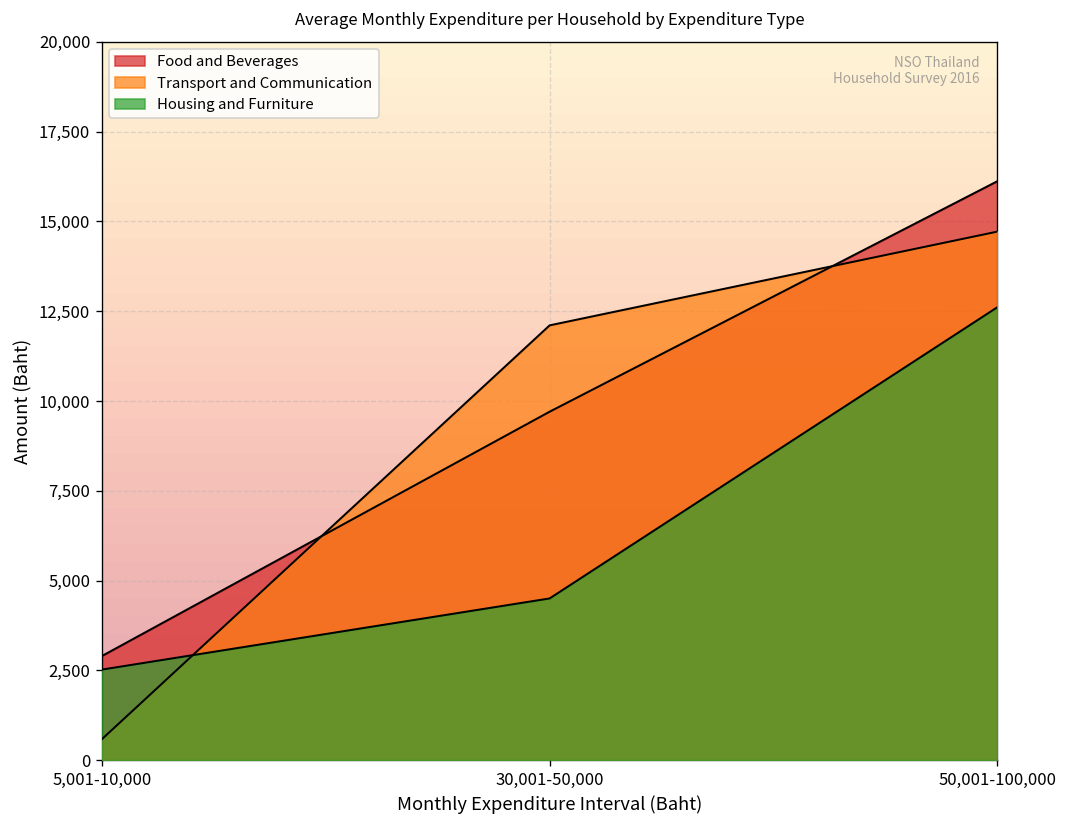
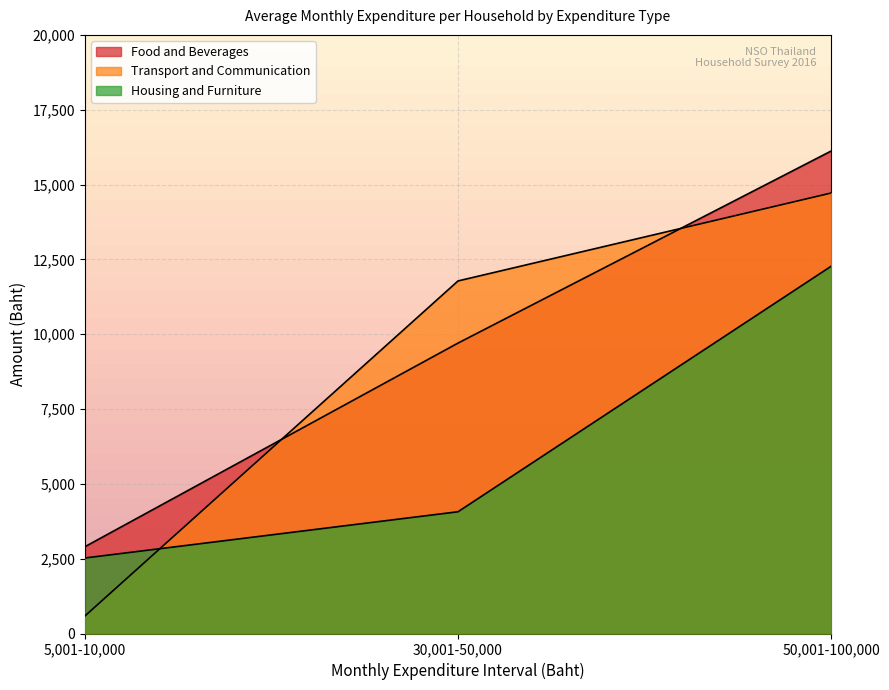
  {
    "Food and Beverages": {
      "5,001-10,000": "2,900",
      "30,001-50,000": "9,700",
      "50,001-100,000": "16,100"
    },
    "Transport and Communication": {
      "5,001-10,000": "600",
-     "30,001-50,000": "12,100",
+     "30,001-50,000": "11,800",
      "50,001-100,000": "14,700"
    },
    "Housing and Furniture": {
      "5,001-10,000": "2,500",
-     "30,001-50,000": "4,500",
-     "50,001-100,000": "12,600"
+     "30,001-50,000": "4,100",
+     "50,001-100,000": "12,300"
    }
  }
